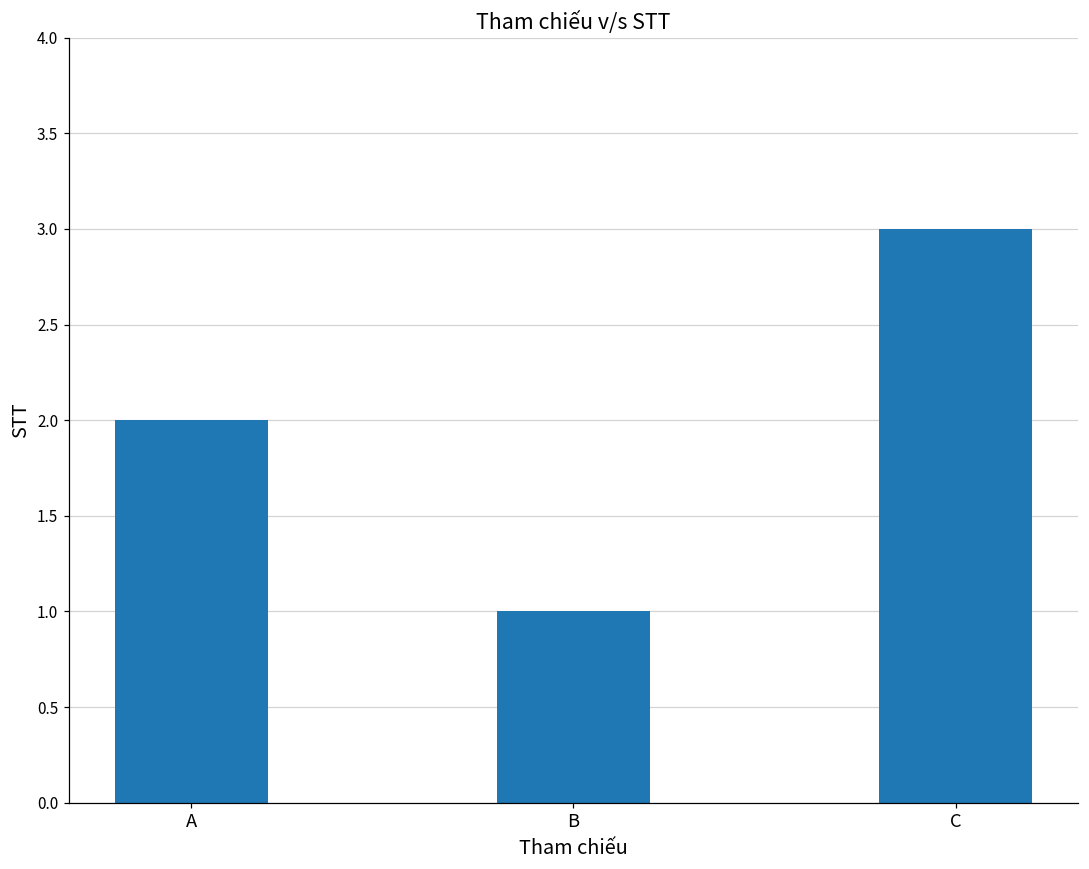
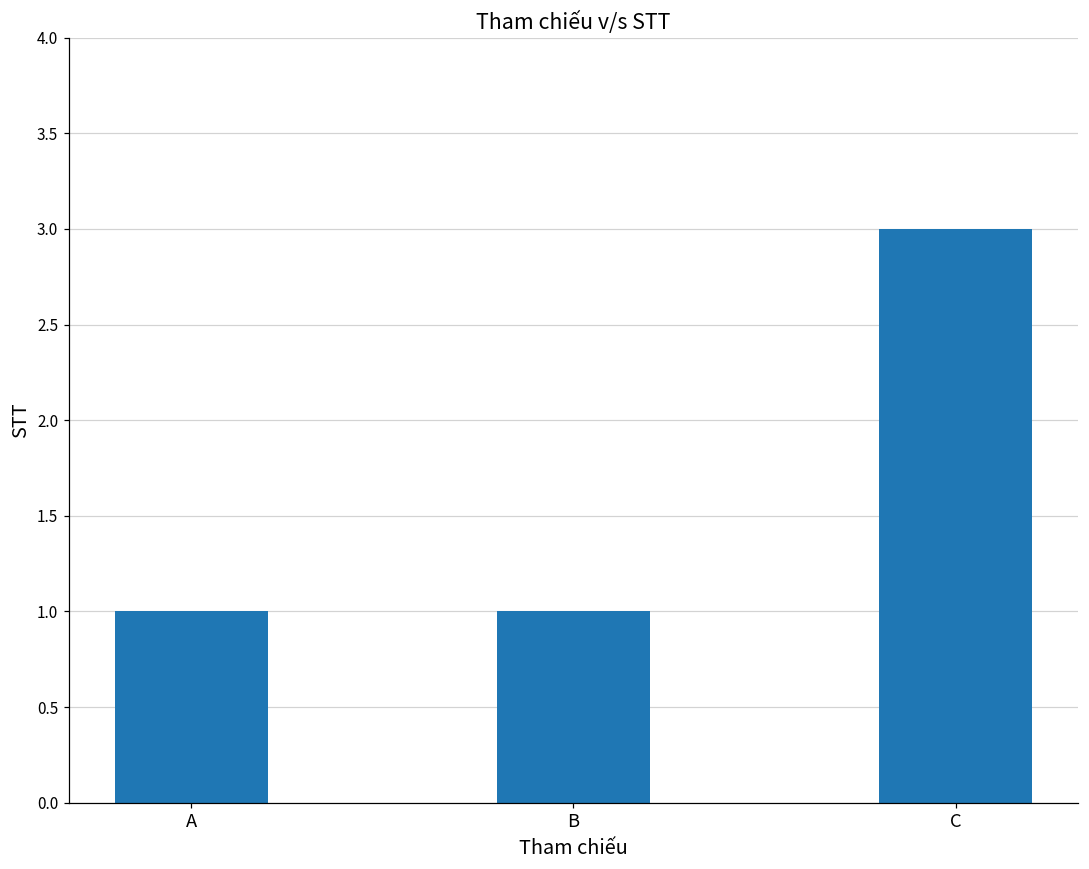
  {
-   "A": 2,
+   "A": 1,
    "B": 1,
    "C": 3
  }
